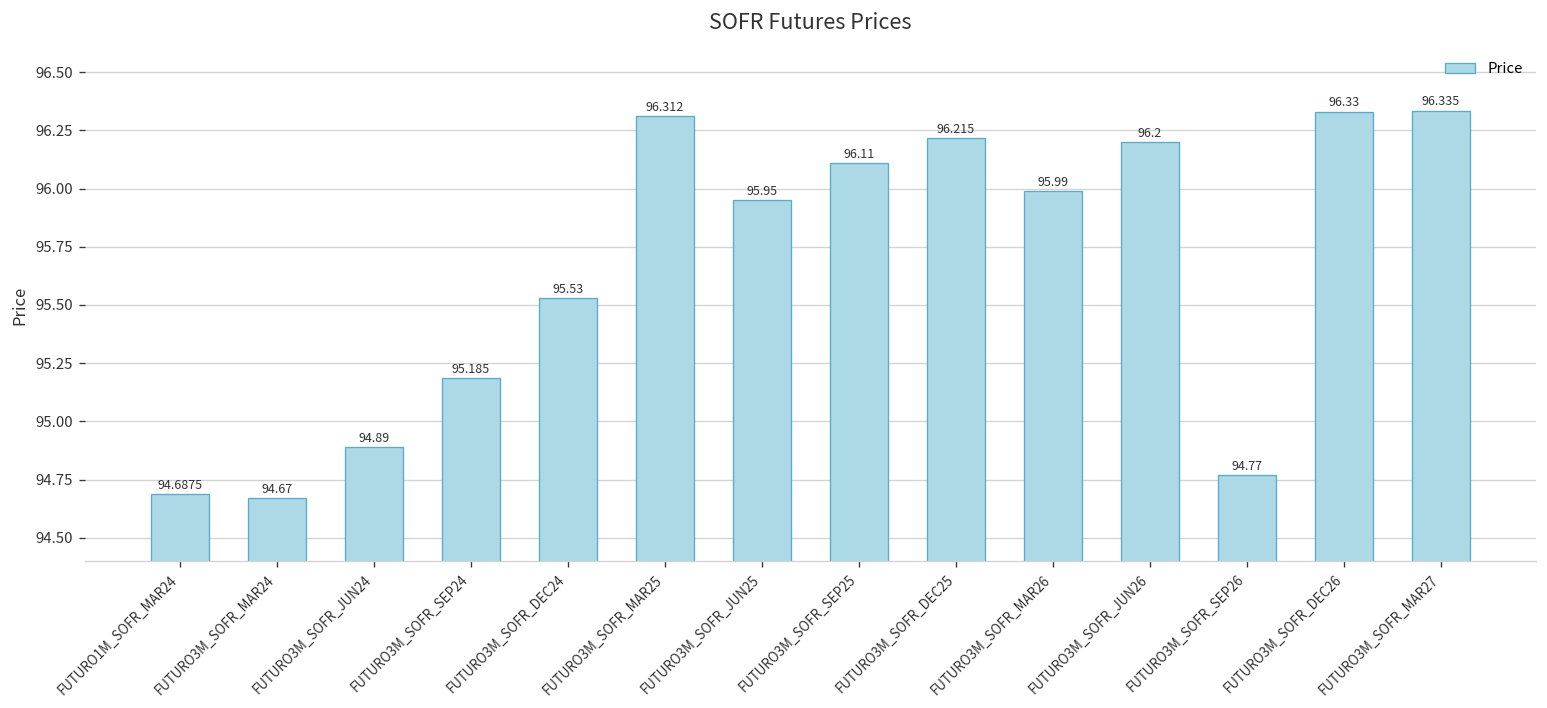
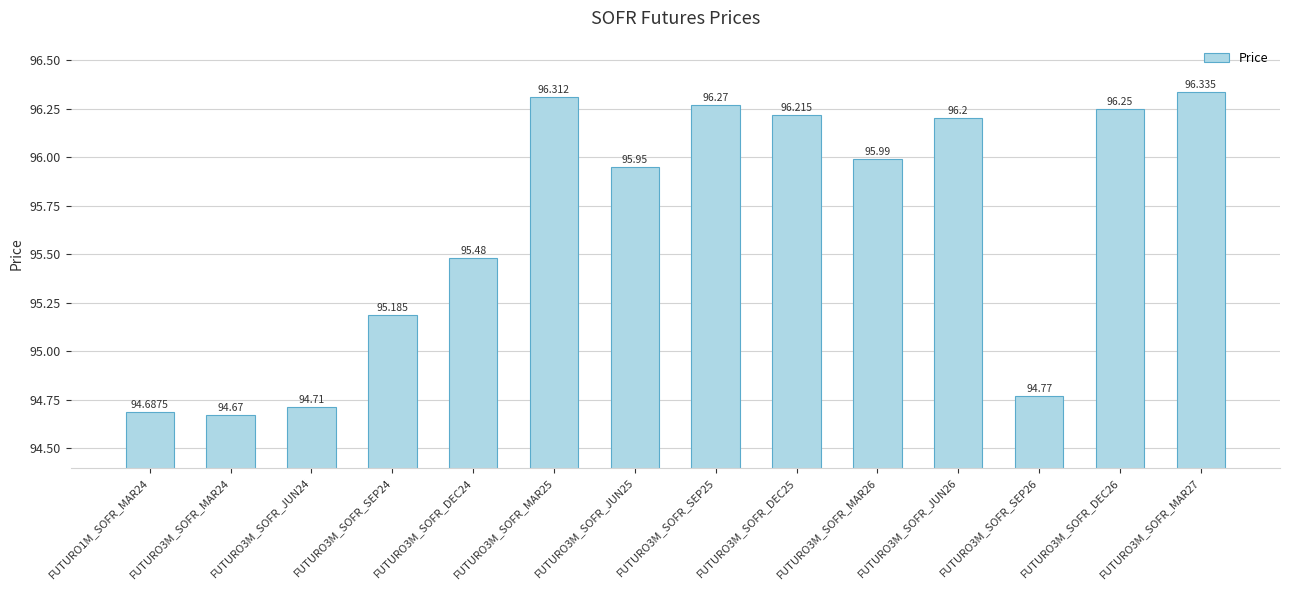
  {
    "FUTURO1M_SOFR_MAR24": 94.6875,
    "FUTURO3M_SOFR_MAR24": 94.67,
-   "FUTURO3M_SOFR_JUN24": 94.89,
+   "FUTURO3M_SOFR_JUN24": 94.71,
    "FUTURO3M_SOFR_SEP24": 95.185,
-   "FUTURO3M_SOFR_DEC24": 95.53,
+   "FUTURO3M_SOFR_DEC24": 95.48,
    "FUTURO3M_SOFR_MAR25": 96.312,
    "FUTURO3M_SOFR_JUN25": 95.95,
-   "FUTURO3M_SOFR_SEP25": 96.11,
+   "FUTURO3M_SOFR_SEP25": 96.27,
    "FUTURO3M_SOFR_DEC25": 96.215,
    "FUTURO3M_SOFR_MAR26": 95.99,
    "FUTURO3M_SOFR_JUN26": 96.2,
    "FUTURO3M_SOFR_SEP26": 94.77,
-   "FUTURO3M_SOFR_DEC26": 96.33,
+   "FUTURO3M_SOFR_DEC26": 96.25,
    "FUTURO3M_SOFR_MAR27": 96.335
  }
